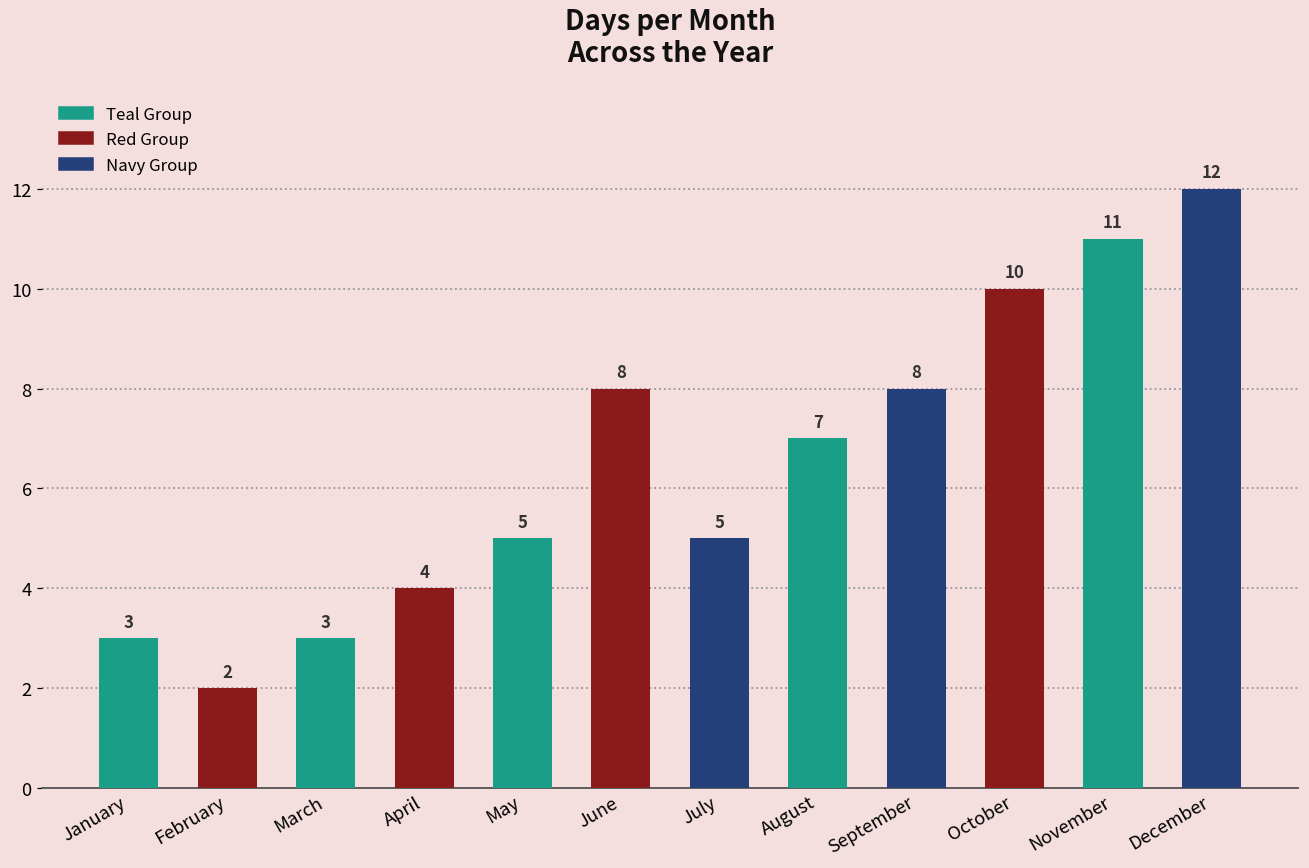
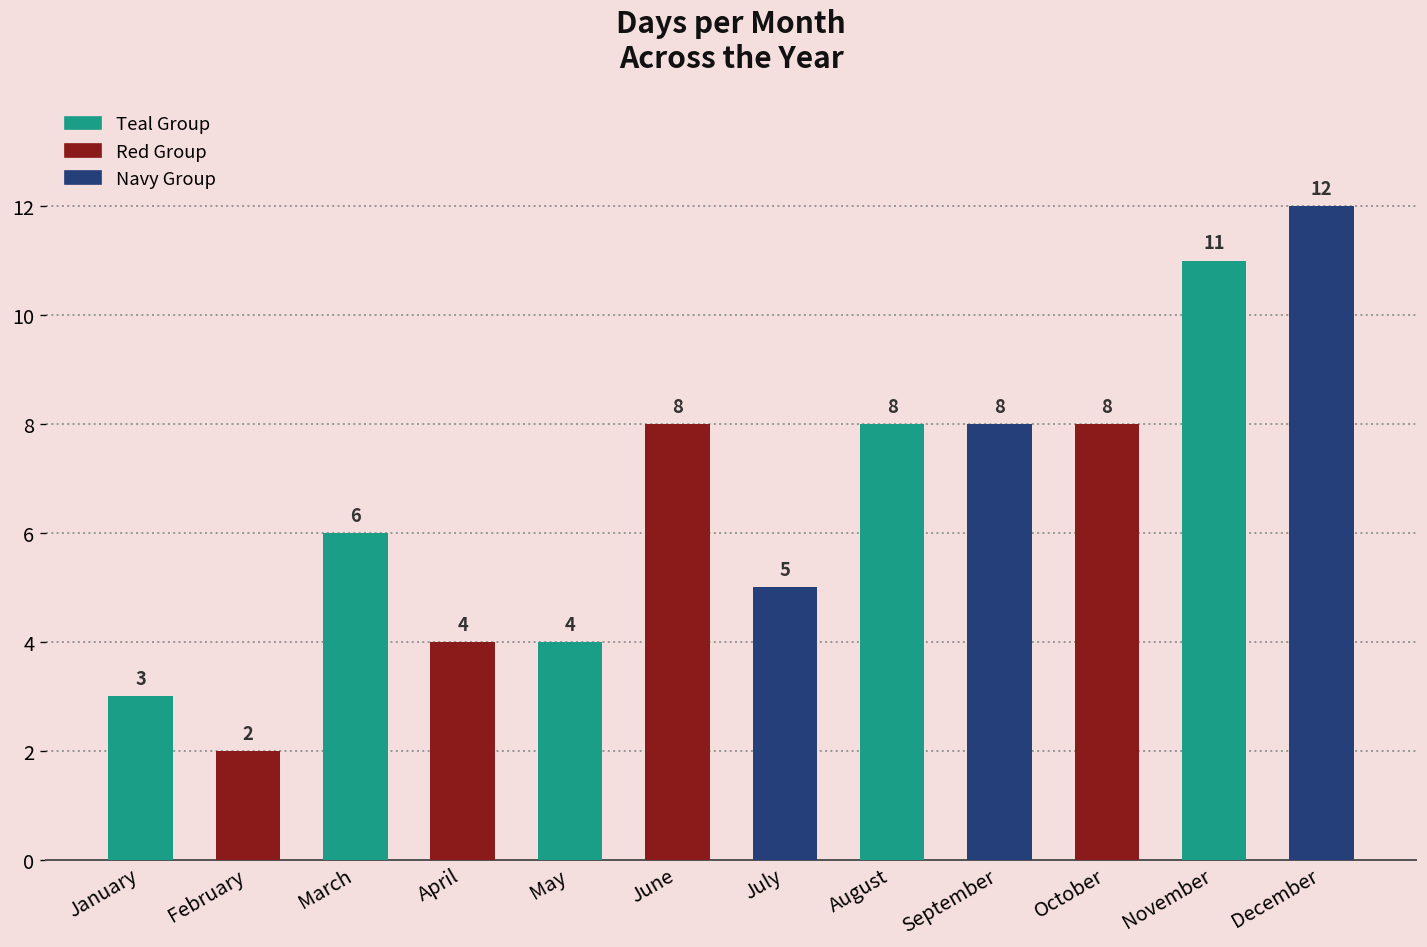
  {
    "January": 3,
    "February": 2,
-   "March": 3,
+   "March": 6,
    "April": 4,
-   "May": 5,
+   "May": 4,
    "June": 8,
    "July": 5,
-   "August": 7,
+   "August": 8,
    "September": 8,
-   "October": 10,
+   "October": 8,
    "November": 11,
    "December": 12
  }
